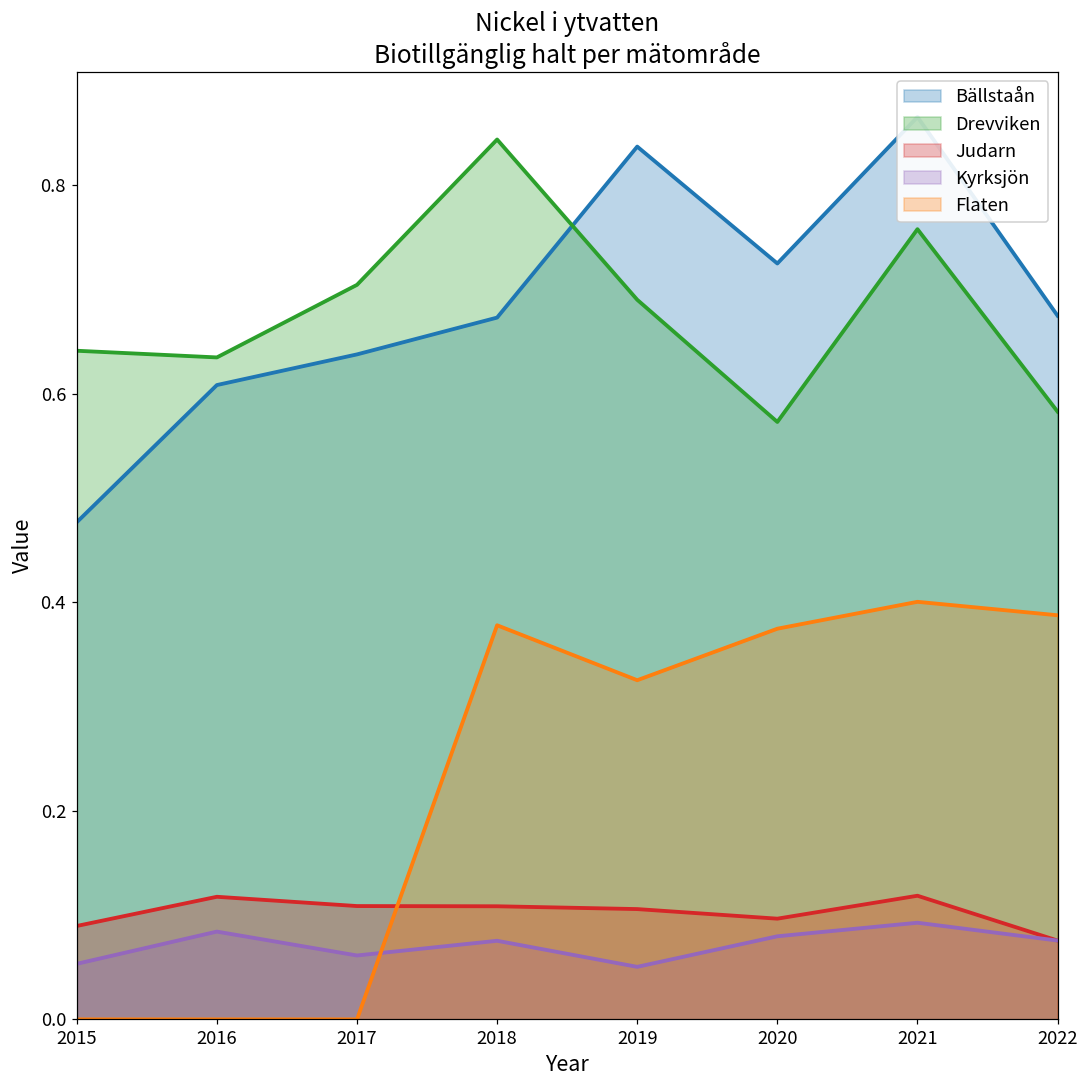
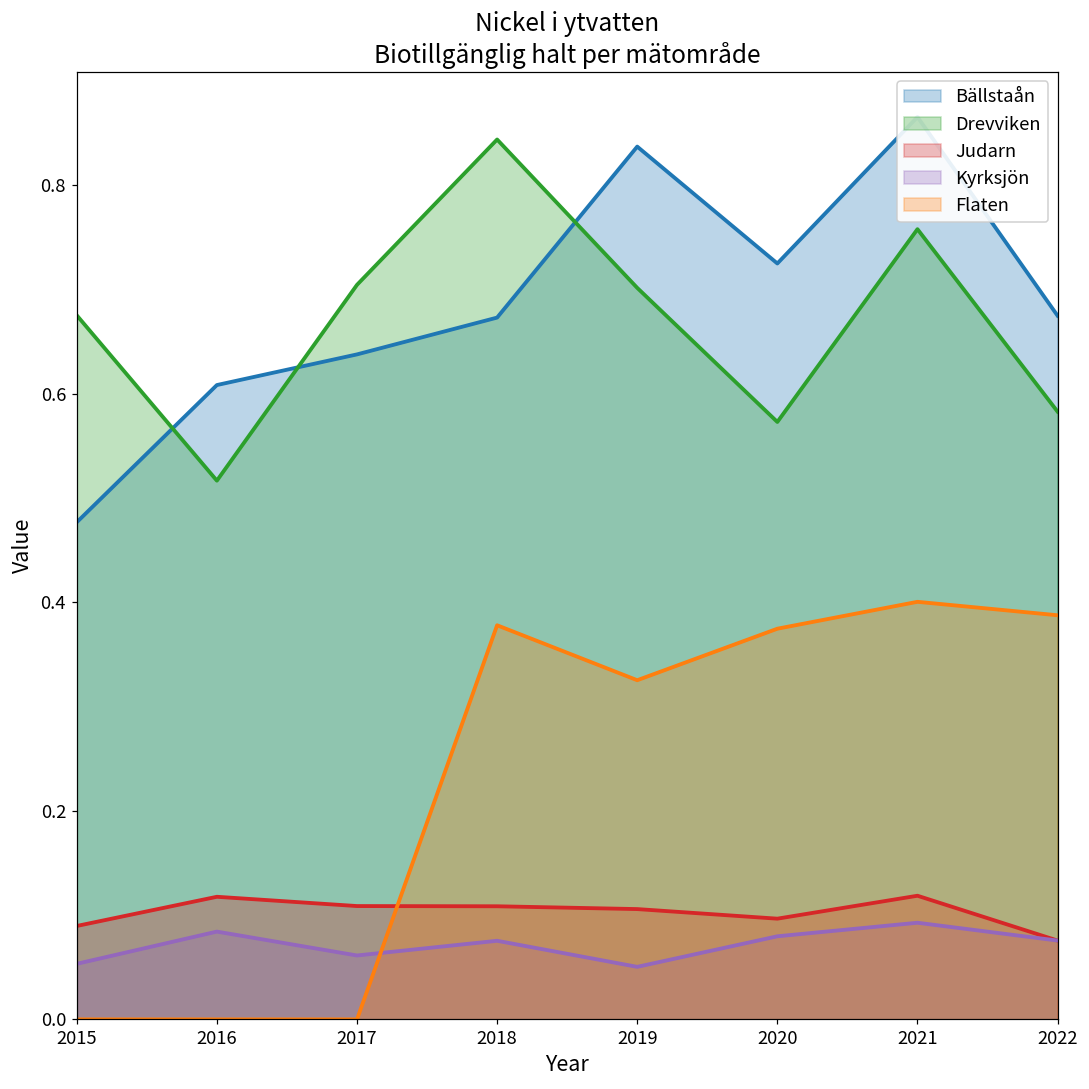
  {
    "Drevviken": {
-     "2015": 0.64,
-     "2016": 0.63,
+     "2015": 0.68,
+     "2016": 0.52,
      "2017": 0.70,
      "2018": 0.84,
-     "2019": 0.69,
+     "2019": 0.70,
      "2020": 0.57,
      "2021": 0.76,
      "2022": 0.58
    }
  }
